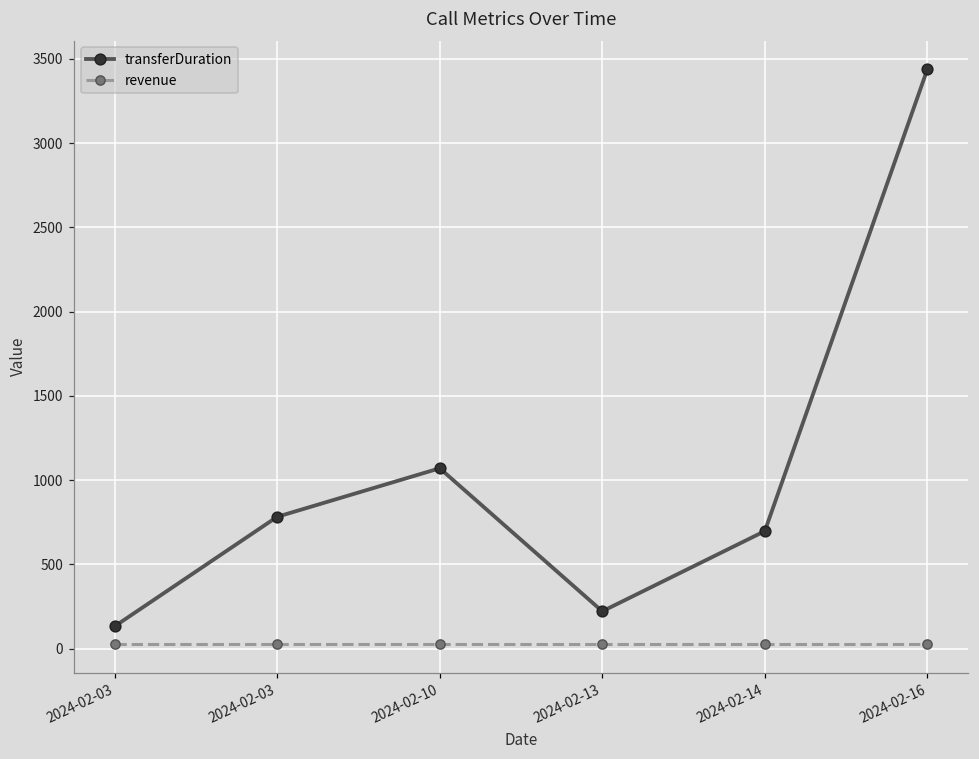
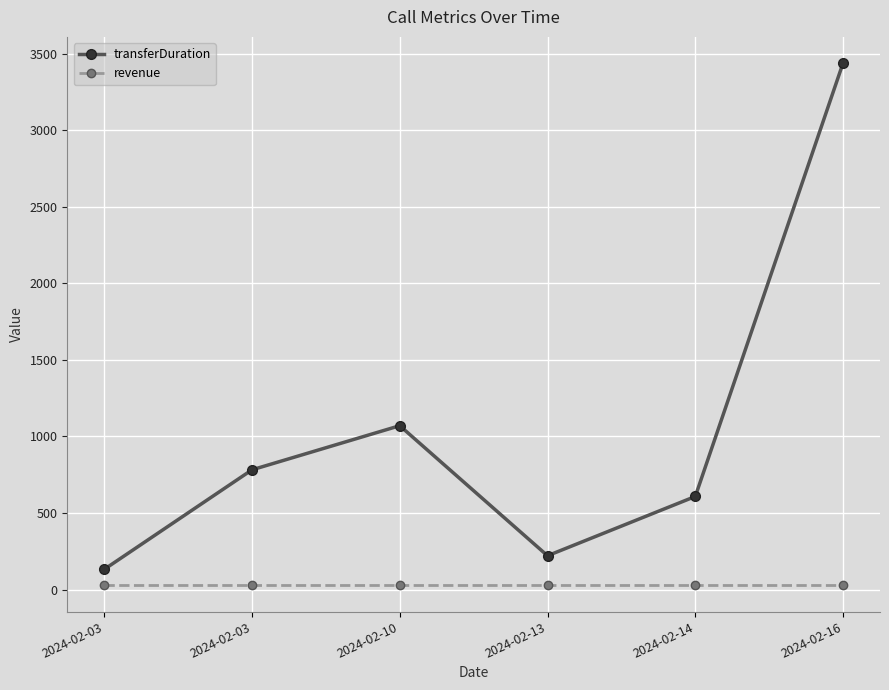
  {
    "transferDuration": {
      "2024-02-10": 1070,
      "2024-02-13": 220,
-     "2024-02-14": 700,
+     "2024-02-14": 610,
      "2024-02-16": 3440
    },
    "revenue": {
      "2024-02-10": 30,
      "2024-02-13": 30,
      "2024-02-14": 30,
      "2024-02-16": 30
    }
  }
